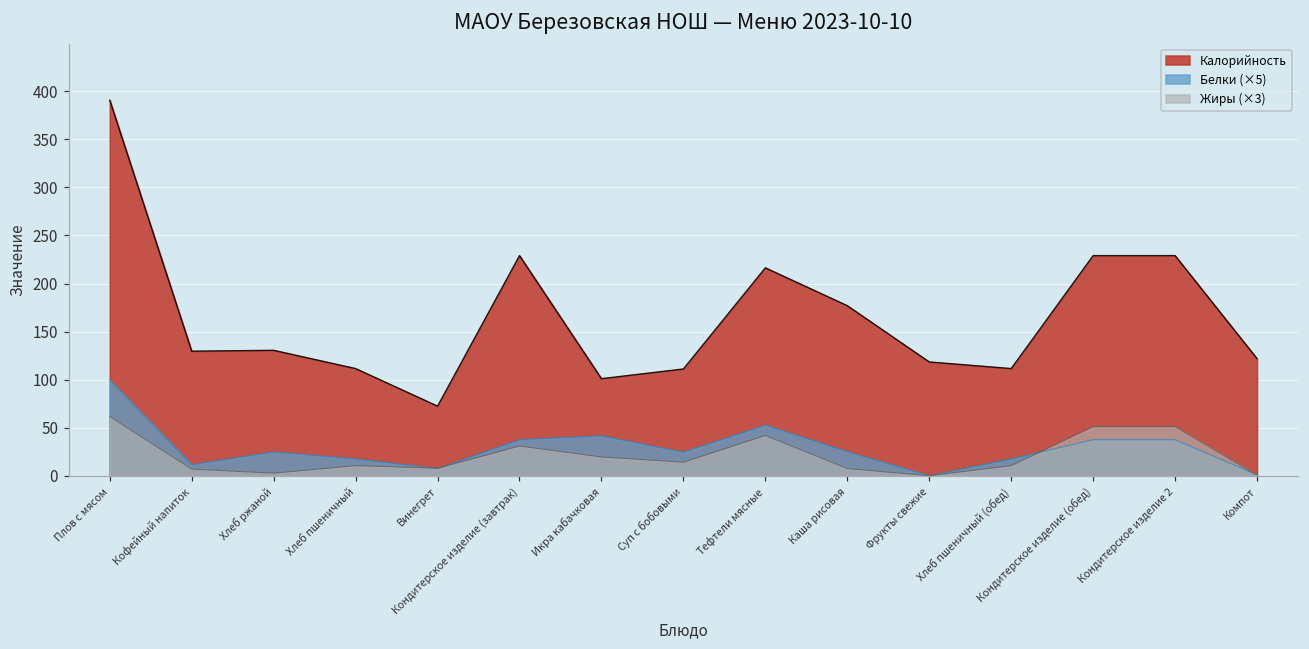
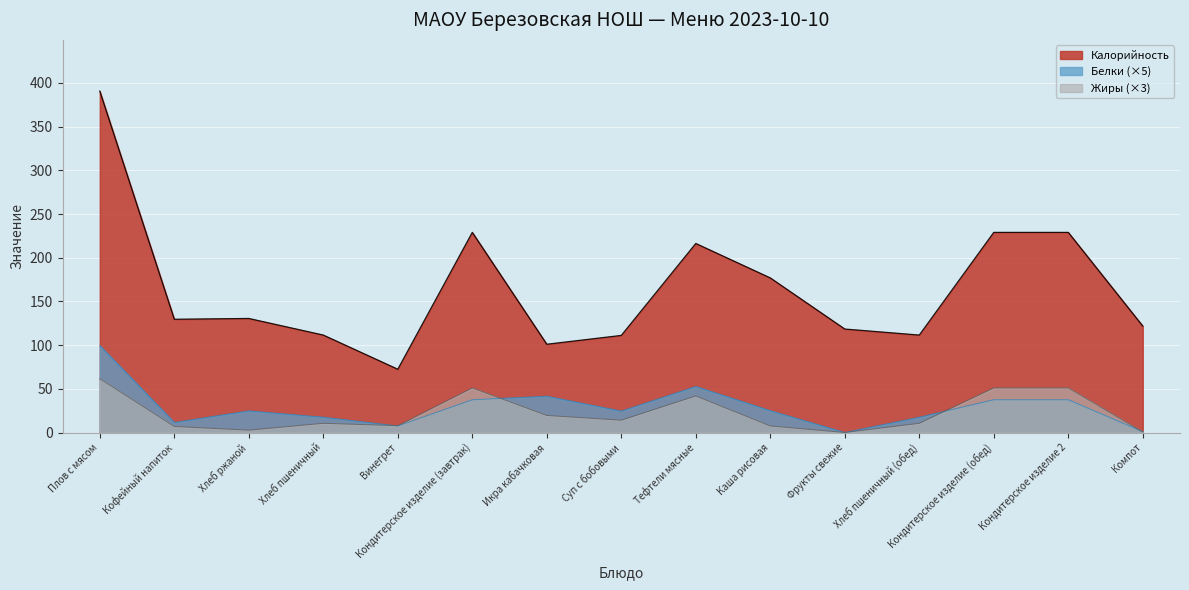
  {
    "Калорийность": {
      "Плов с мясом": 390,
      "Кофейный напиток": 130,
      "Хлеб ржаной": 130,
      "Хлеб пшеничный": 110,
      "Винегрет": 70,
      "Кондитерское изделие (завтрак)": 230,
      "Икра кабачковая": 100,
      "Суп с бобовыми": 110,
      "Тефтели мясные": 220,
      "Каша рисовая": 180,
      "Фрукты свежие": 120,
      "Хлеб пшеничный (обед)": 110,
      "Кондитерское изделие (обед)": 230,
      "Кондитерское изделие 2": 230,
      "Компот": 120
    },
    "Белки (×5)": {
      "Плов с мясом": 100,
      "Кофейный напиток": 10,
      "Хлеб ржаной": 20,
      "Хлеб пшеничный": 20,
      "Кондитерское изделие (завтрак)": 40,
      "Икра кабачковая": 40,
      "Суп с бобовыми": 20,
      "Тефтели мясные": 50,
      "Каша рисовая": 30,
      "Хлеб пшеничный (обед)": 20,
      "Кондитерское изделие (обед)": 40,
      "Кондитерское изделие 2": 40
    },
    "Жиры (×3)": {
      "Плов с мясом": 60,
      "Кофейный напиток": 10,
      "Хлеб ржаной": 0,
      "Хлеб пшеничный": 10,
-     "Кондитерское изделие (завтрак)": 30,
+     "Кондитерское изделие (завтрак)": 50,
      "Икра кабачковая": 20,
      "Суп с бобовыми": 10,
      "Тефтели мясные": 40,
      "Каша рисовая": 10,
      "Хлеб пшеничный (обед)": 10,
      "Кондитерское изделие (обед)": 50,
      "Кондитерское изделие 2": 50
    }
  }
